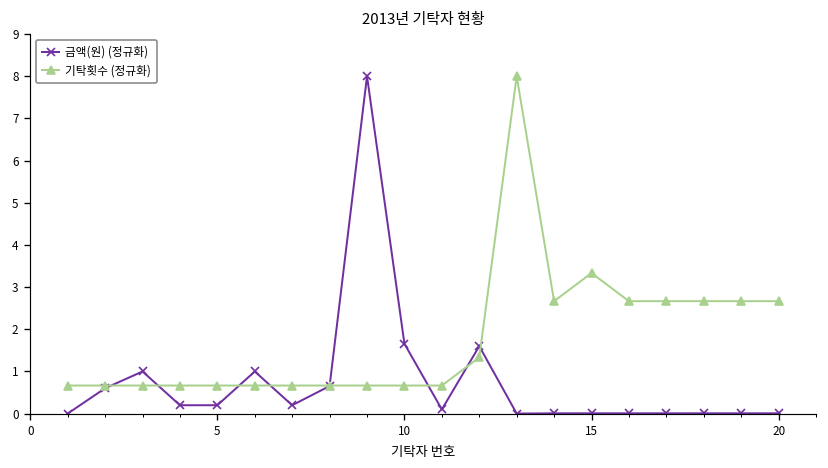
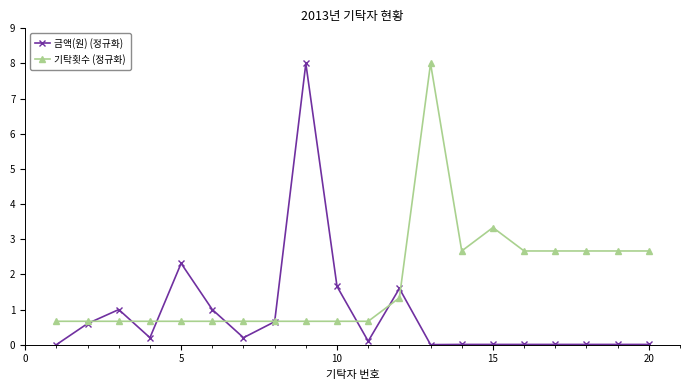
  {
    "금액(원) (정규화)": {
-     "5": 0.2,
+     "5": 2.3,
      "10": 1.7,
      "15": 0.0,
      "20": 0.0
    },
    "기탁횟수 (정규화)": {
      "5": 0.7,
      "10": 0.7,
      "15": 3.3,
      "20": 2.7
    }
  }
